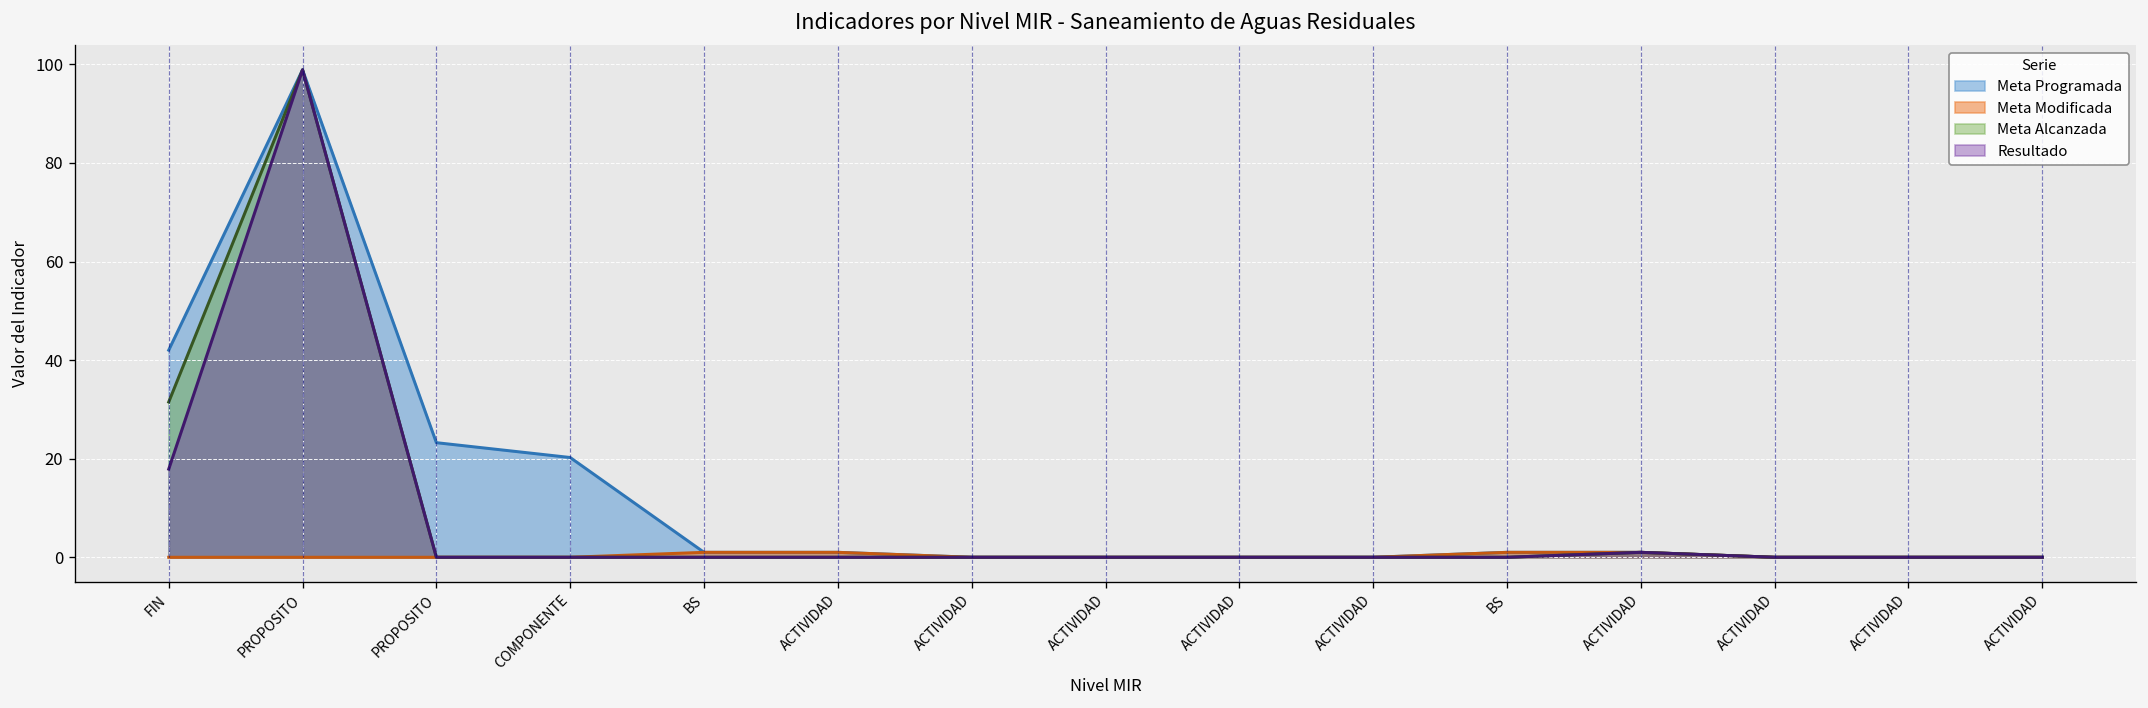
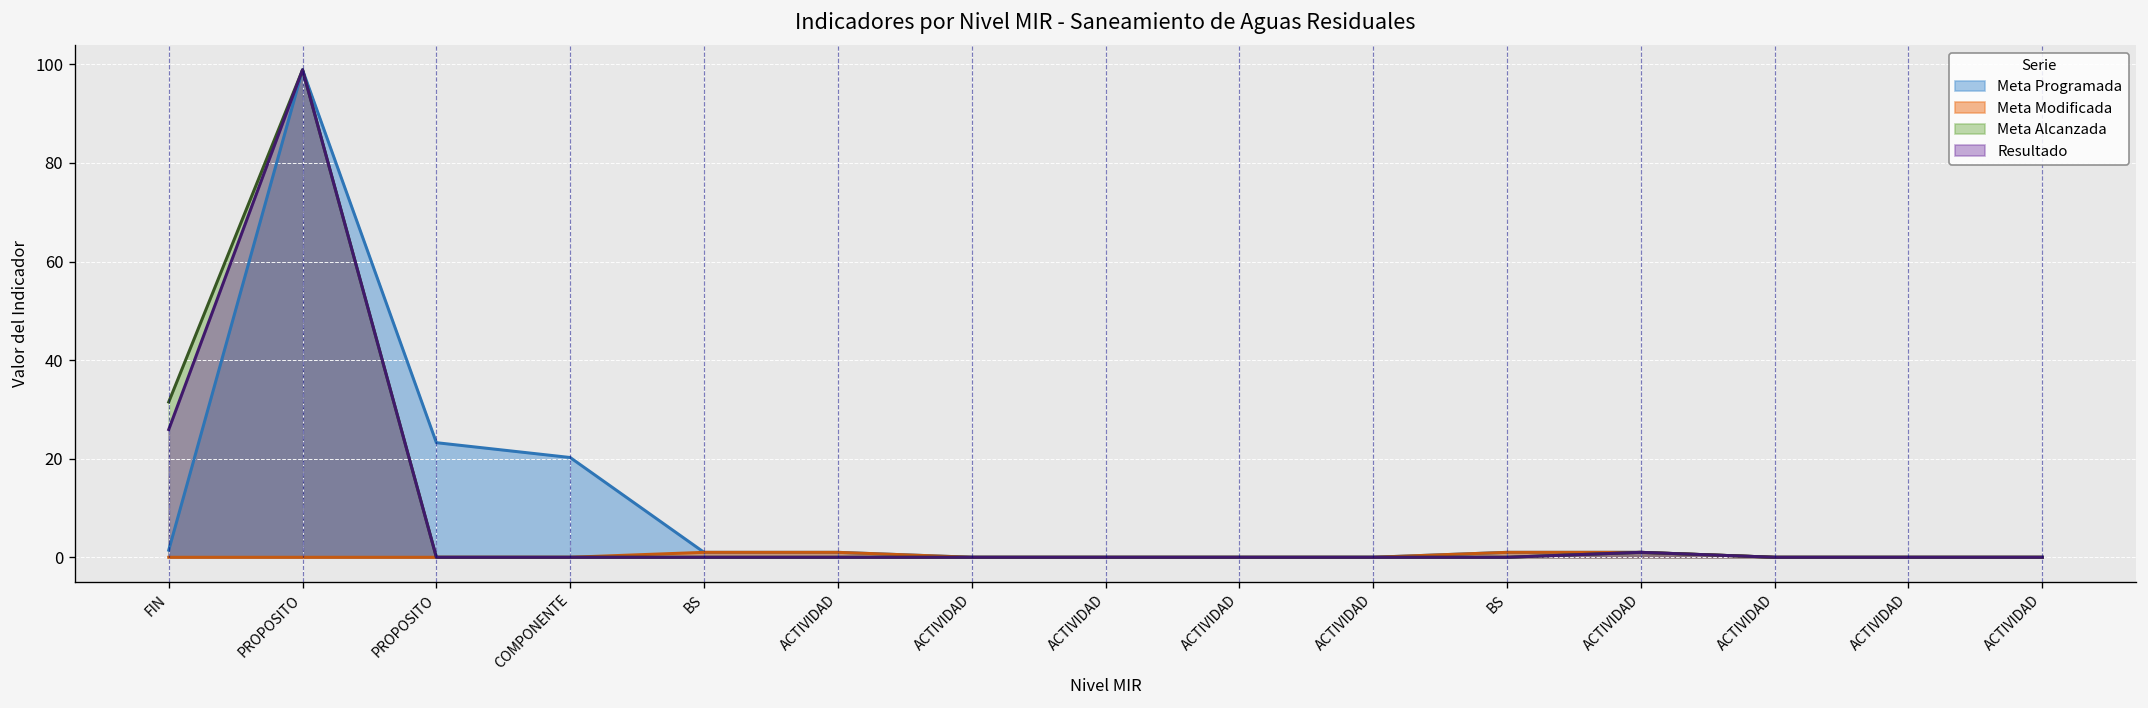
  {
    "Meta Programada": {
-     "FIN": 42,
+     "FIN": 1,
      "COMPONENTE": 20
    },
    "Meta Modificada": {
      "FIN": 0
    },
    "Meta Alcanzada": {
      "FIN": 32
    },
    "Resultado": {
-     "FIN": 18
+     "FIN": 26
    }
  }
